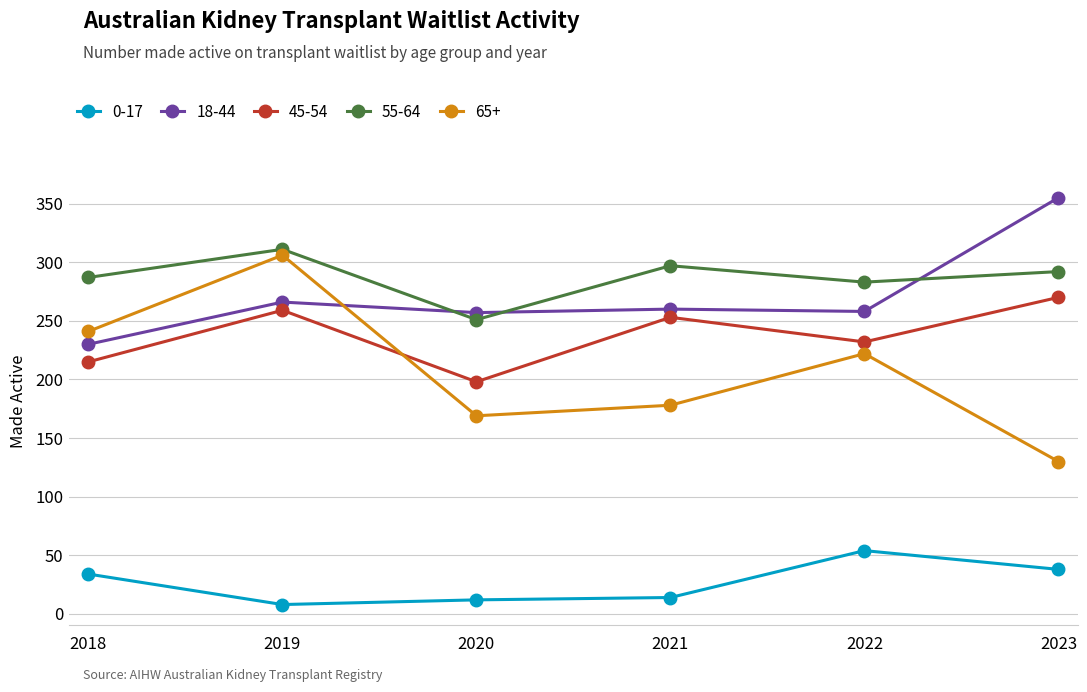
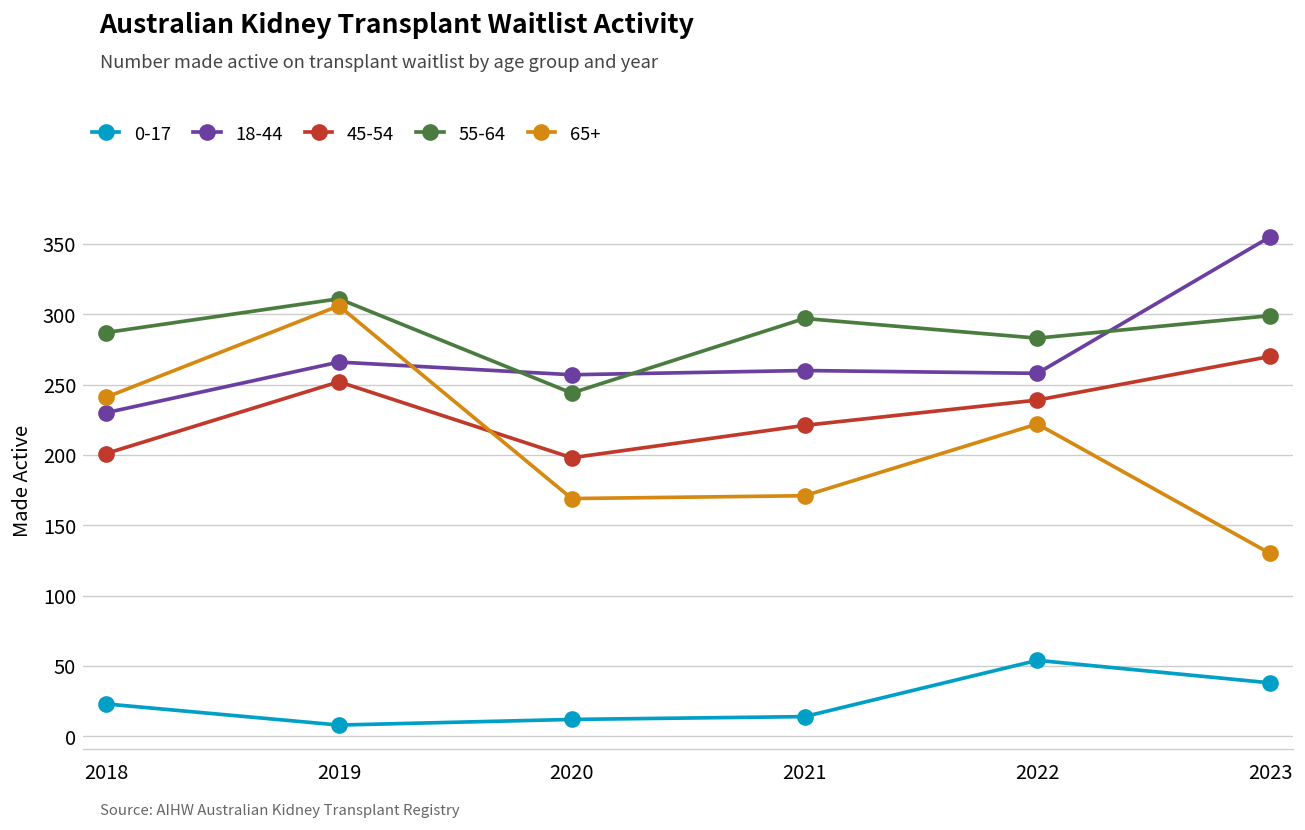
  {
    "0-17": {
-     "2018": 34,
+     "2018": 23,
      "2019": 8,
      "2020": 12,
      "2021": 14,
      "2022": 54,
      "2023": 38
    },
    "18-44": {
      "2018": 230,
      "2019": 266,
      "2020": 257,
      "2021": 260,
      "2022": 258,
      "2023": 355
    },
    "45-54": {
-     "2018": 215,
-     "2019": 259,
+     "2018": 201,
+     "2019": 252,
      "2020": 198,
-     "2021": 253,
-     "2022": 232,
+     "2021": 221,
+     "2022": 239,
      "2023": 270
    },
    "55-64": {
      "2018": 287,
      "2019": 311,
-     "2020": 251,
+     "2020": 244,
      "2021": 297,
      "2022": 283,
-     "2023": 292
+     "2023": 299
    },
    "65+": {
      "2018": 241,
      "2019": 306,
      "2020": 169,
-     "2021": 178,
+     "2021": 171,
      "2022": 222,
      "2023": 130
    }
  }
